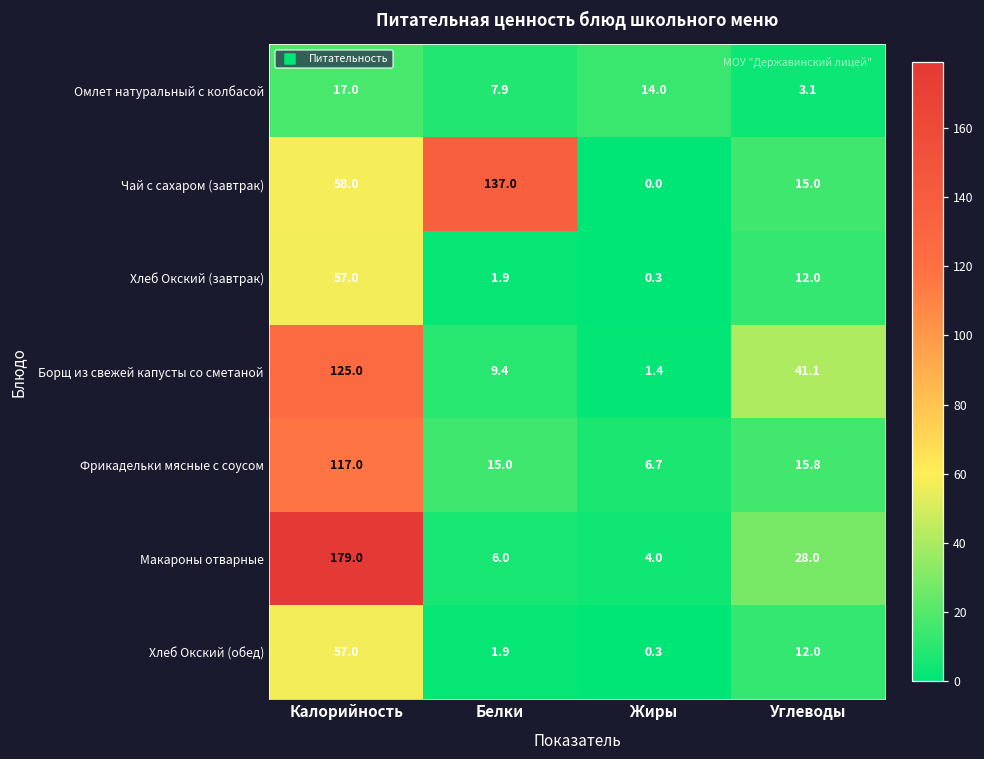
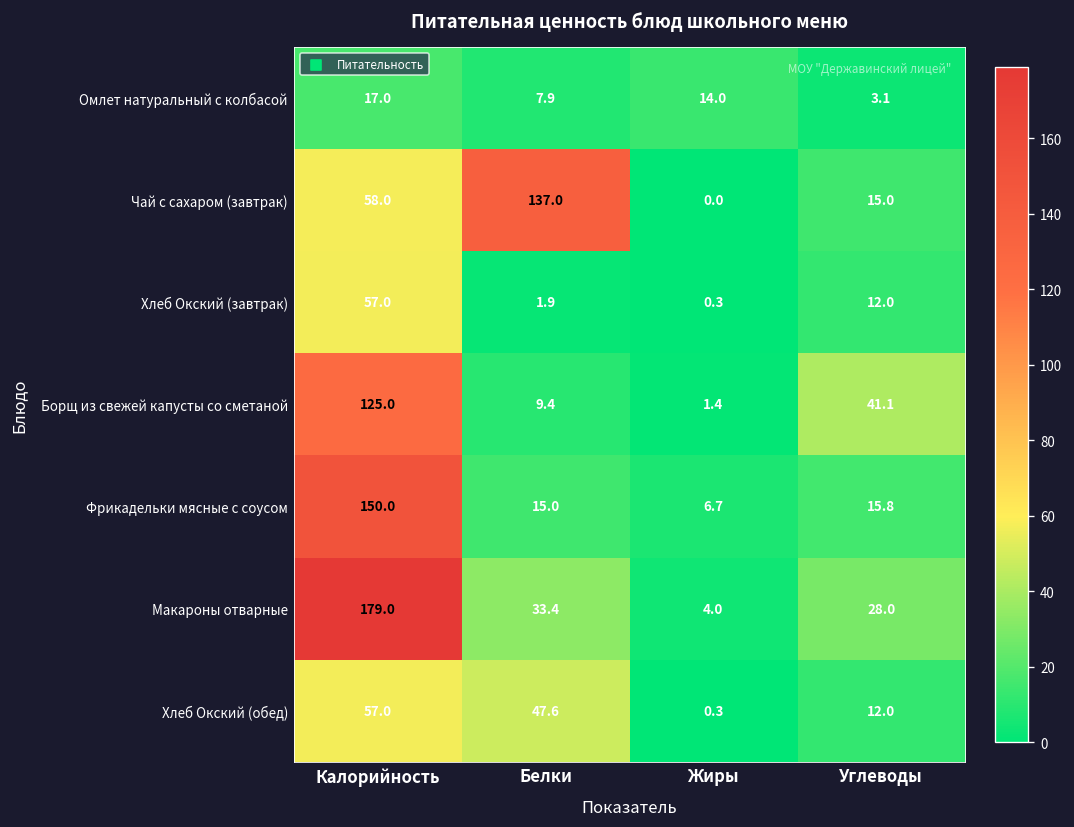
  {
    "Омлет натуральный с колбасой": {
      "Калорийность": 17.0,
      "Белки": 7.9,
      "Жиры": 14.0
    },
    "Чай с сахаром (завтрак)": {
      "Калорийность": 58.0,
      "Белки": 137.0,
      "Жиры": 0.0,
      "Углеводы": 15.0
    },
    "Хлеб Окский (завтрак)": {
      "Калорийность": 57.0,
      "Белки": 1.9,
      "Жиры": 0.3,
      "Углеводы": 12.0
    },
    "Борщ из свежей капусты со сметаной": {
      "Калорийность": 125.0,
      "Белки": 9.4,
      "Жиры": 1.4,
      "Углеводы": 41.1
    },
    "Фрикадельки мясные с соусом": {
-     "Калорийность": 117.0,
+     "Калорийность": 150.0,
      "Белки": 15.0,
      "Жиры": 6.7,
      "Углеводы": 15.8
    },
    "Макароны отварные": {
      "Калорийность": 179.0,
-     "Белки": 6.0,
+     "Белки": 33.4,
      "Жиры": 4.0,
      "Углеводы": 28.0
    },
    "Хлеб Окский (обед)": {
      "Калорийность": 57.0,
-     "Белки": 1.9,
+     "Белки": 47.6,
      "Жиры": 0.3,
      "Углеводы": 12.0
    }
  }
